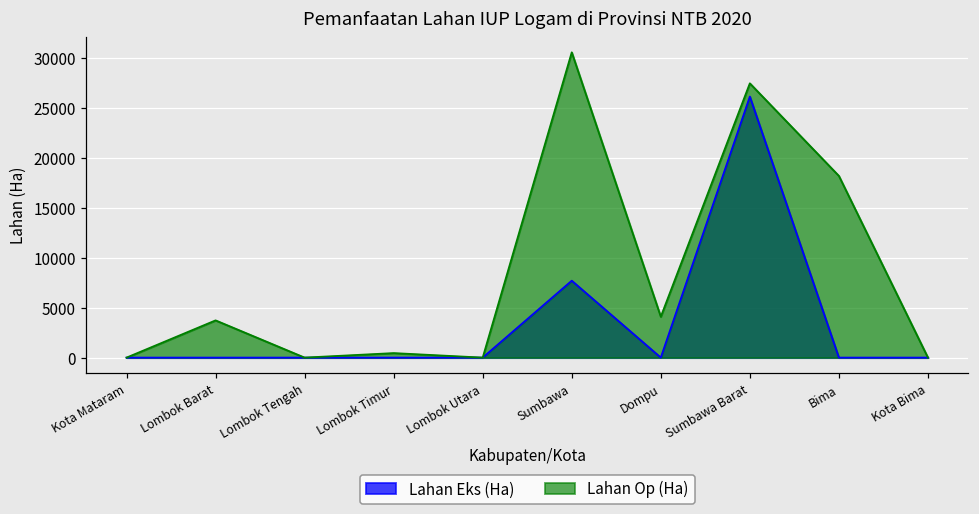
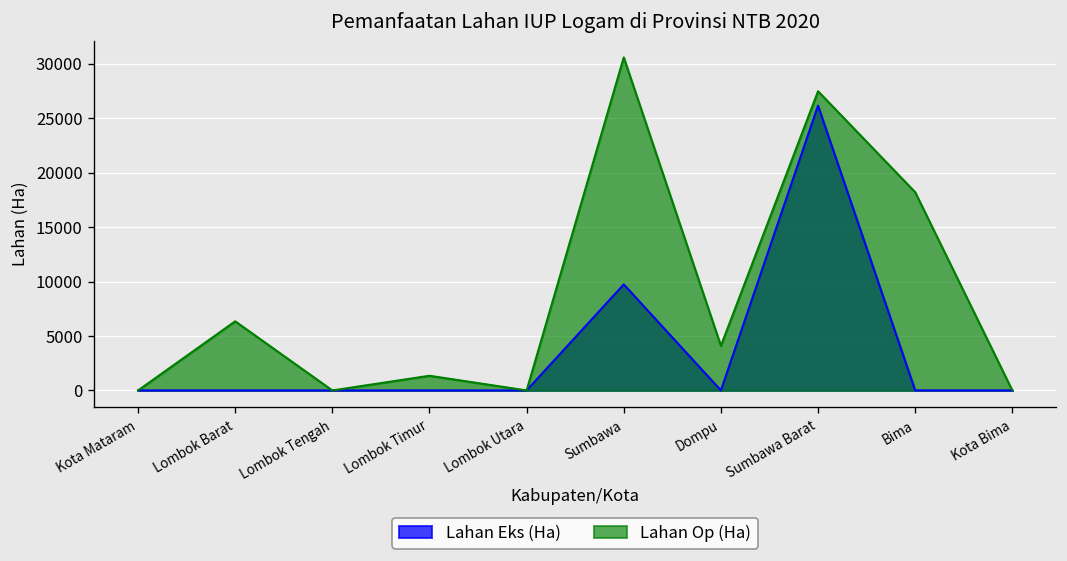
  {
    "Lahan Eks (Ha)": {
      "Lombok Barat": 0,
      "Lombok Timur": 0,
-     "Sumbawa": 8000,
+     "Sumbawa": 10000,
      "Dompu": 0,
      "Sumbawa Barat": 26000,
      "Bima": 0
    },
    "Lahan Op (Ha)": {
-     "Lombok Barat": 4000,
-     "Lombok Timur": 0,
+     "Lombok Barat": 6000,
+     "Lombok Timur": 1000,
      "Sumbawa": 31000,
      "Dompu": 4000,
      "Sumbawa Barat": 27000,
      "Bima": 18000
    }
  }
